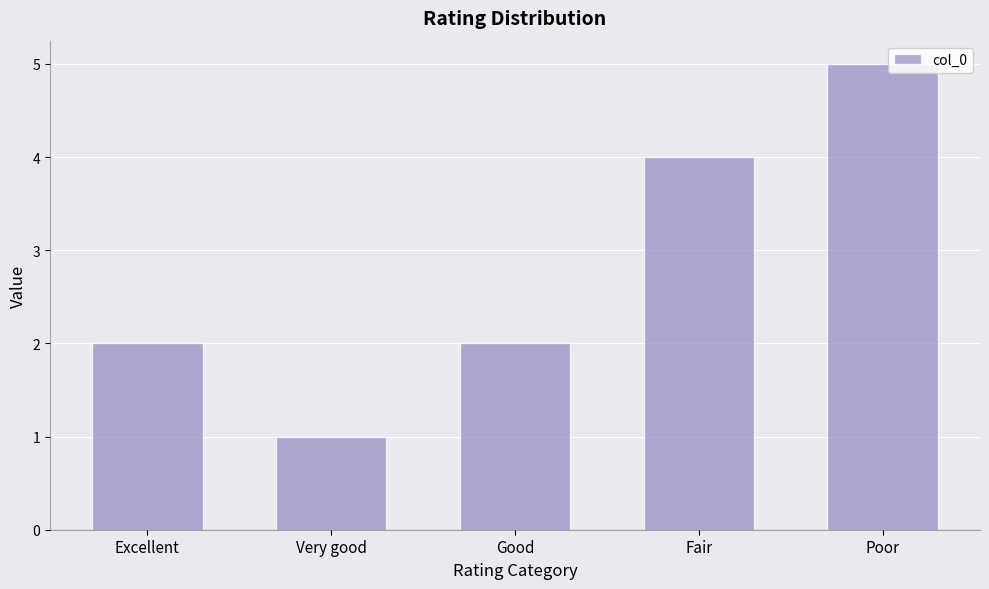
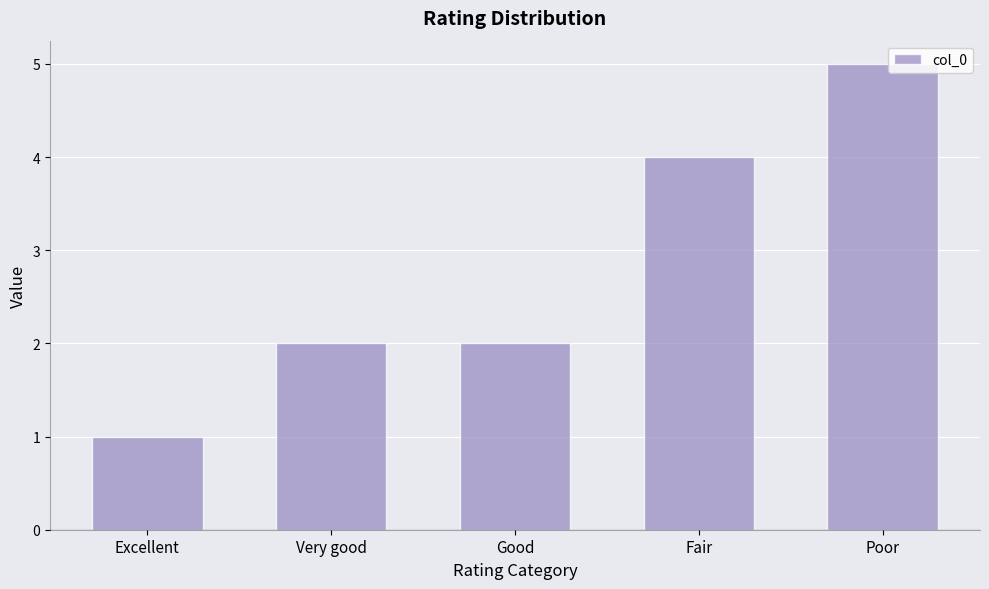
  {
-   "Excellent": 2,
-   "Very good": 1,
+   "Excellent": 1,
+   "Very good": 2,
    "Good": 2,
    "Fair": 4,
    "Poor": 5
  }
